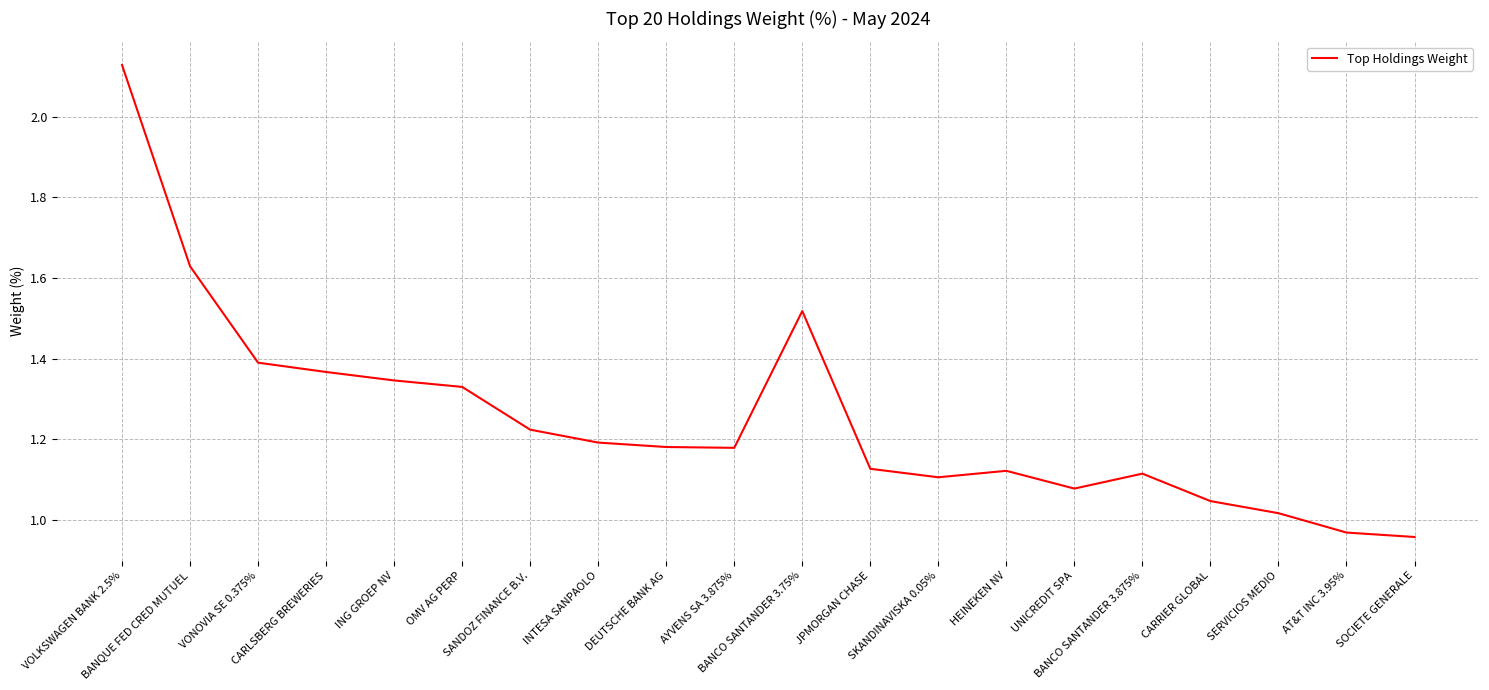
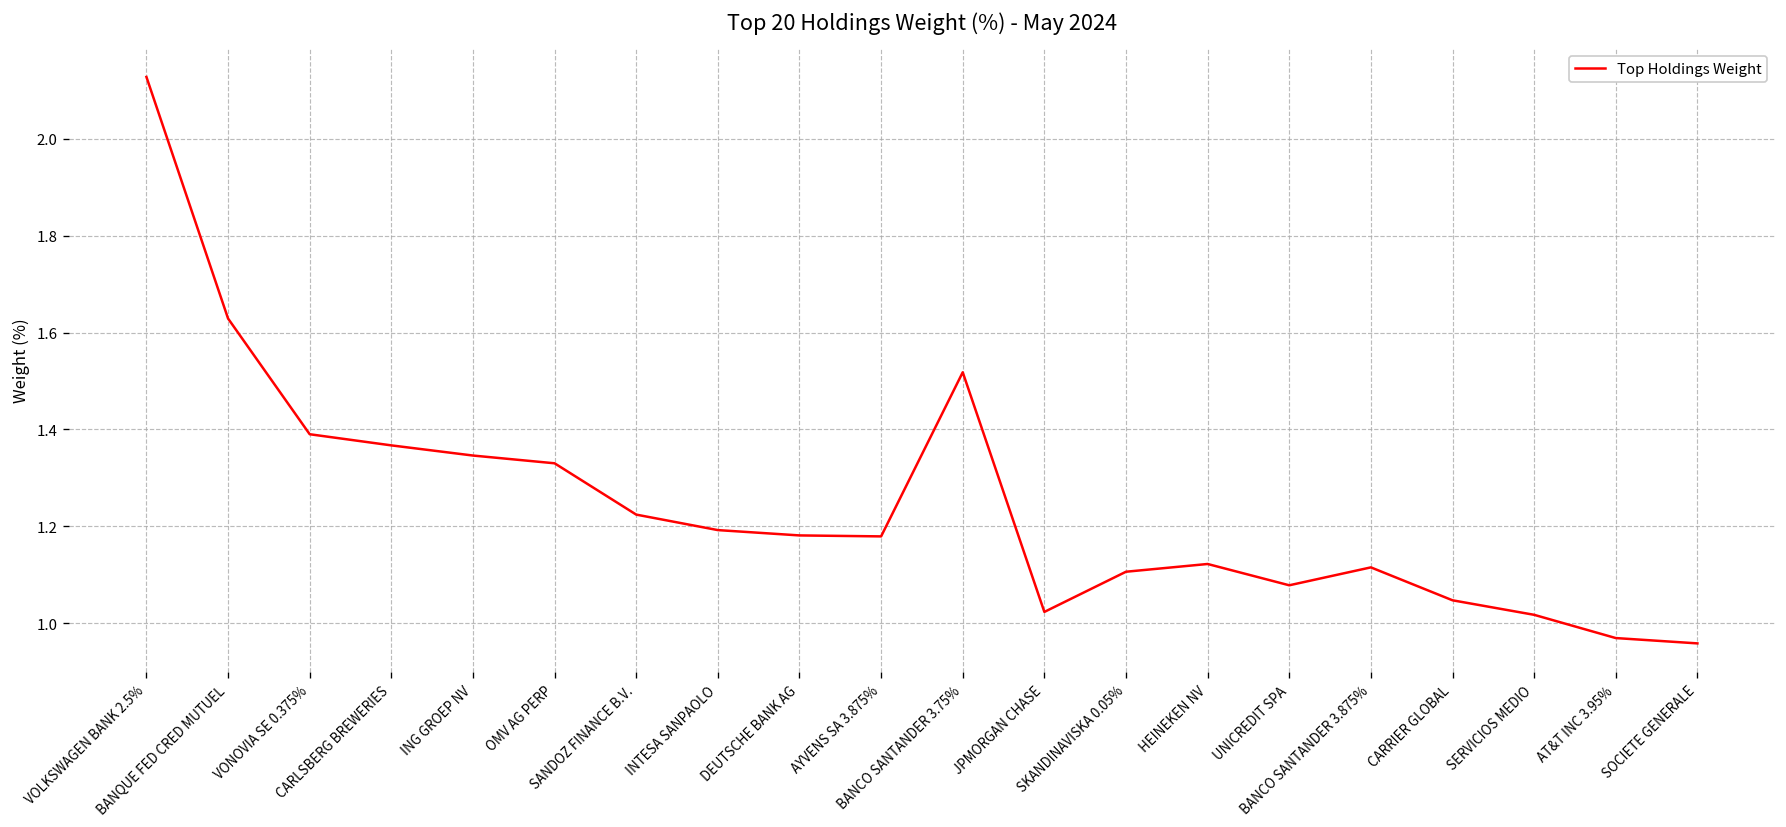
  {
    "VOLKSWAGEN BANK 2.5%": 2.13,
    "BANQUE FED CRED MUTUEL": 1.63,
    "VONOVIA SE 0.375%": 1.39,
    "CARLSBERG BREWERIES": 1.37,
    "ING GROEP NV": 1.35,
    "OMV AG PERP": 1.33,
    "SANDOZ FINANCE B.V.": 1.22,
    "INTESA SANPAOLO": 1.19,
    "DEUTSCHE BANK AG": 1.18,
    "AYVENS SA 3.875%": 1.18,
    "BANCO SANTANDER 3.75%": 1.52,
-   "JPMORGAN CHASE": 1.13,
+   "JPMORGAN CHASE": 1.02,
    "SKANDINAVISKA 0.05%": 1.11,
    "HEINEKEN NV": 1.12,
    "UNICREDIT SPA": 1.08,
    "BANCO SANTANDER 3.875%": 1.12,
    "CARRIER GLOBAL": 1.05,
    "SERVICIOS MEDIO": 1.02,
    "AT&T INC 3.95%": 0.97,
    "SOCIETE GENERALE": 0.96
  }
